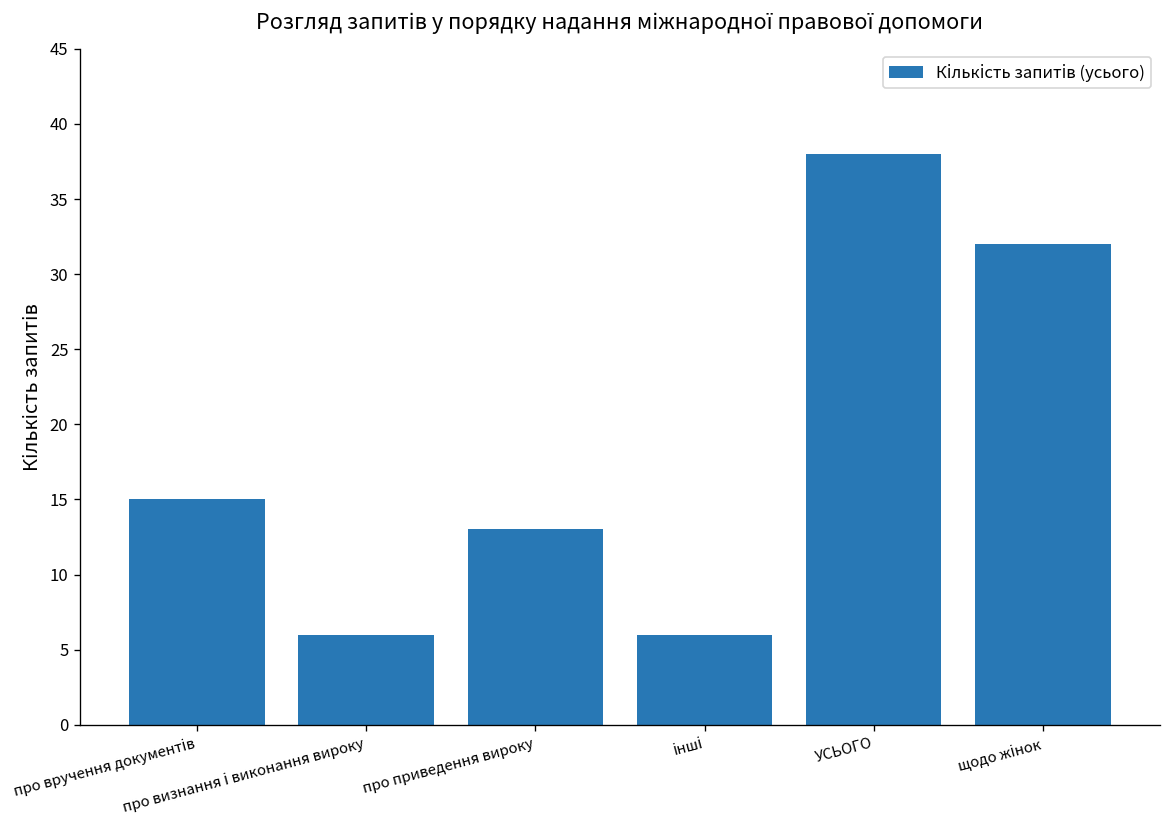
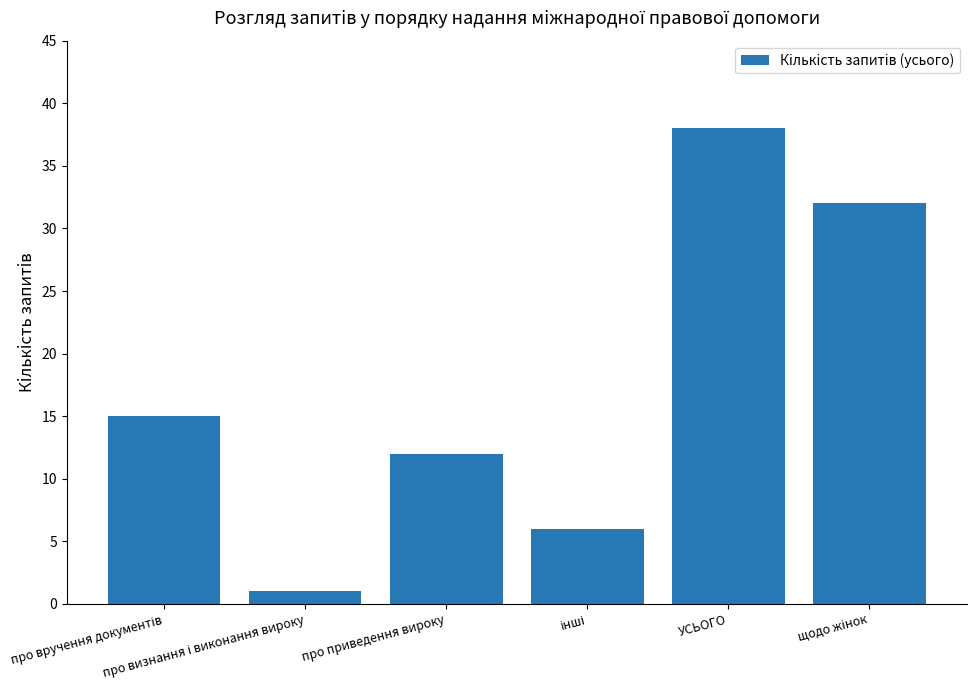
  {
    "про вручення документів": 15,
-   "про визнання і виконання вироку": 6,
-   "про приведення вироку": 13,
+   "про визнання і виконання вироку": 1,
+   "про приведення вироку": 12,
    "інші": 6,
    "УСЬОГО": 38,
    "щодо жінок": 32
  }
